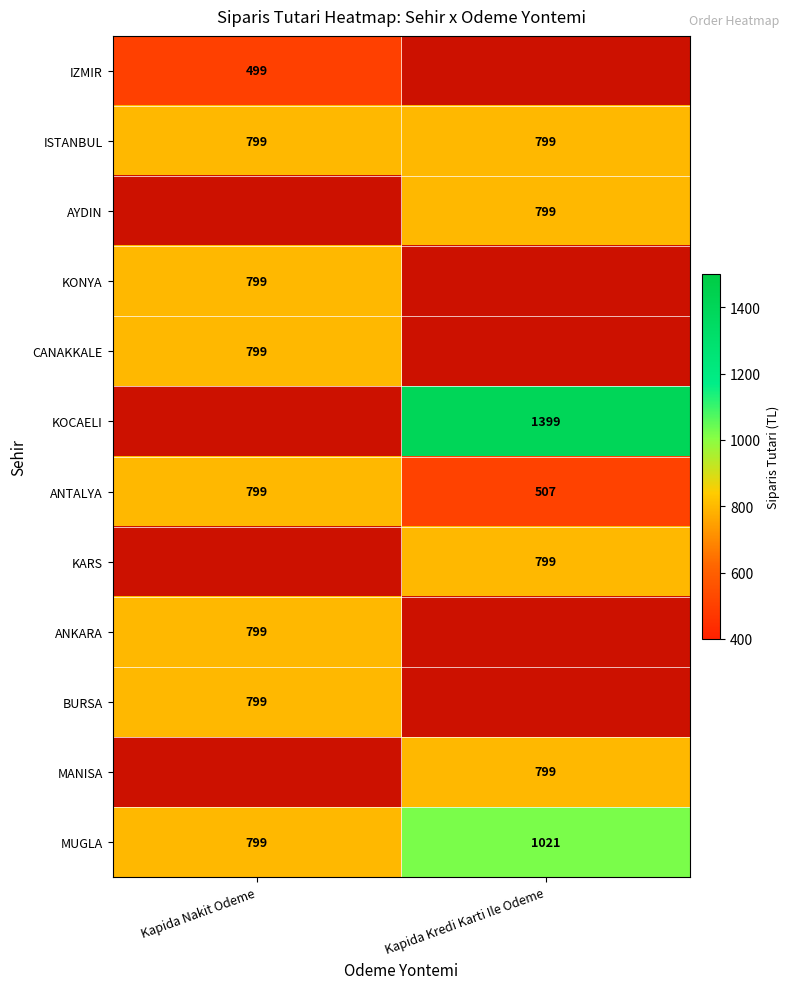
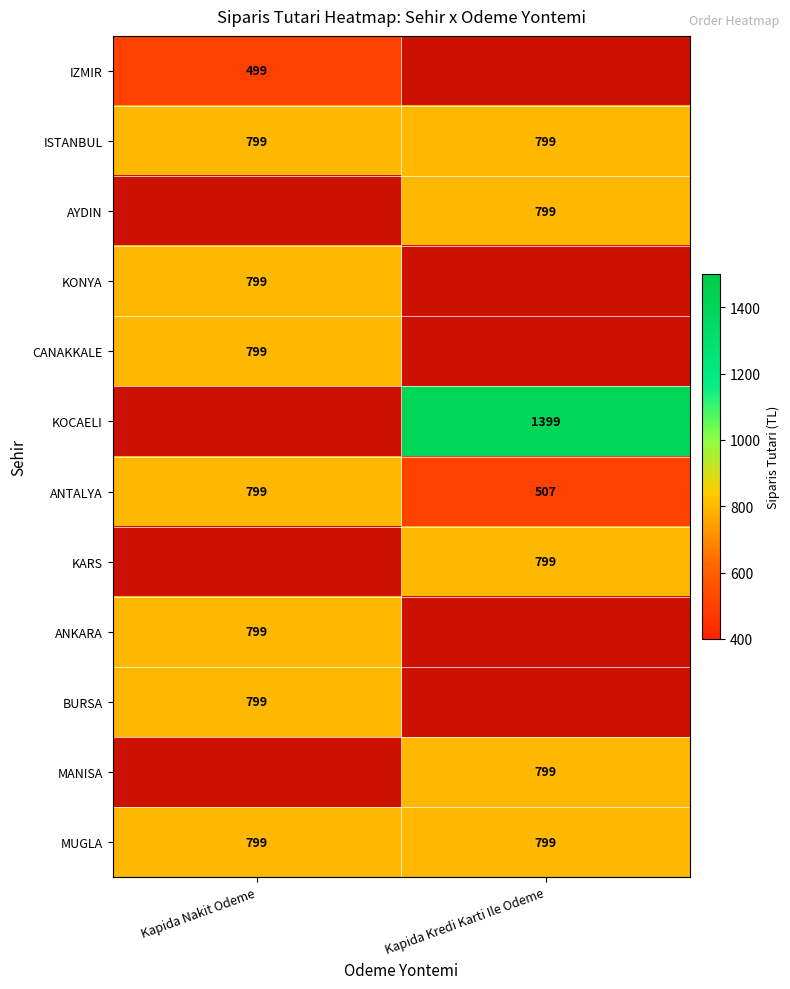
  {
    "IZMIR": {
      "Kapida Nakit Odeme": 499
    },
    "ISTANBUL": {
      "Kapida Nakit Odeme": 799,
      "Kapida Kredi Karti Ile Odeme": 799
    },
    "AYDIN": {
      "Kapida Kredi Karti Ile Odeme": 799
    },
    "KONYA": {
      "Kapida Nakit Odeme": 799
    },
    "CANAKKALE": {
      "Kapida Nakit Odeme": 799
    },
    "KOCAELI": {
      "Kapida Kredi Karti Ile Odeme": 1399
    },
    "ANTALYA": {
      "Kapida Nakit Odeme": 799,
      "Kapida Kredi Karti Ile Odeme": 507
    },
    "KARS": {
      "Kapida Kredi Karti Ile Odeme": 799
    },
    "ANKARA": {
      "Kapida Nakit Odeme": 799
    },
    "BURSA": {
      "Kapida Nakit Odeme": 799
    },
    "MANISA": {
      "Kapida Kredi Karti Ile Odeme": 799
    },
    "MUGLA": {
      "Kapida Nakit Odeme": 799,
-     "Kapida Kredi Karti Ile Odeme": 1021
+     "Kapida Kredi Karti Ile Odeme": 799
    }
  }
